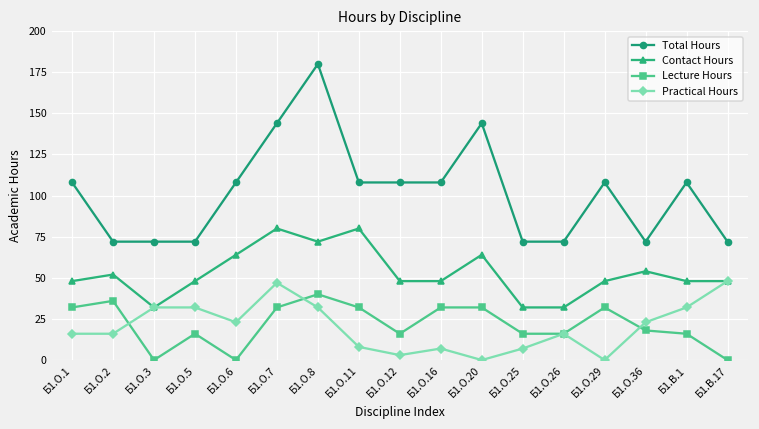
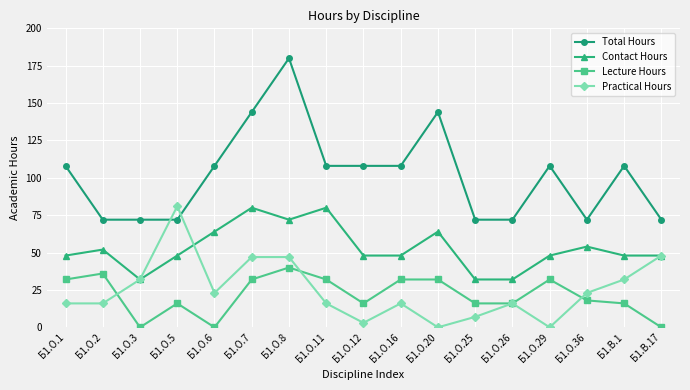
  {
    "Practical Hours": {
      "Б1.О.1": 16,
      "Б1.О.2": 16,
-     "Б1.О.5": 32,
+     "Б1.О.5": 81,
      "Б1.О.6": 23,
      "Б1.О.7": 47,
-     "Б1.О.8": 32,
-     "Б1.О.11": 8,
+     "Б1.О.8": 47,
+     "Б1.О.11": 16,
      "Б1.О.12": 3,
-     "Б1.О.16": 7,
+     "Б1.О.16": 16,
      "Б1.О.20": 0,
      "Б1.О.25": 7,
      "Б1.О.29": 0,
      "Б1.О.36": 23,
      "Б1.В.1": 32
    }
  }
